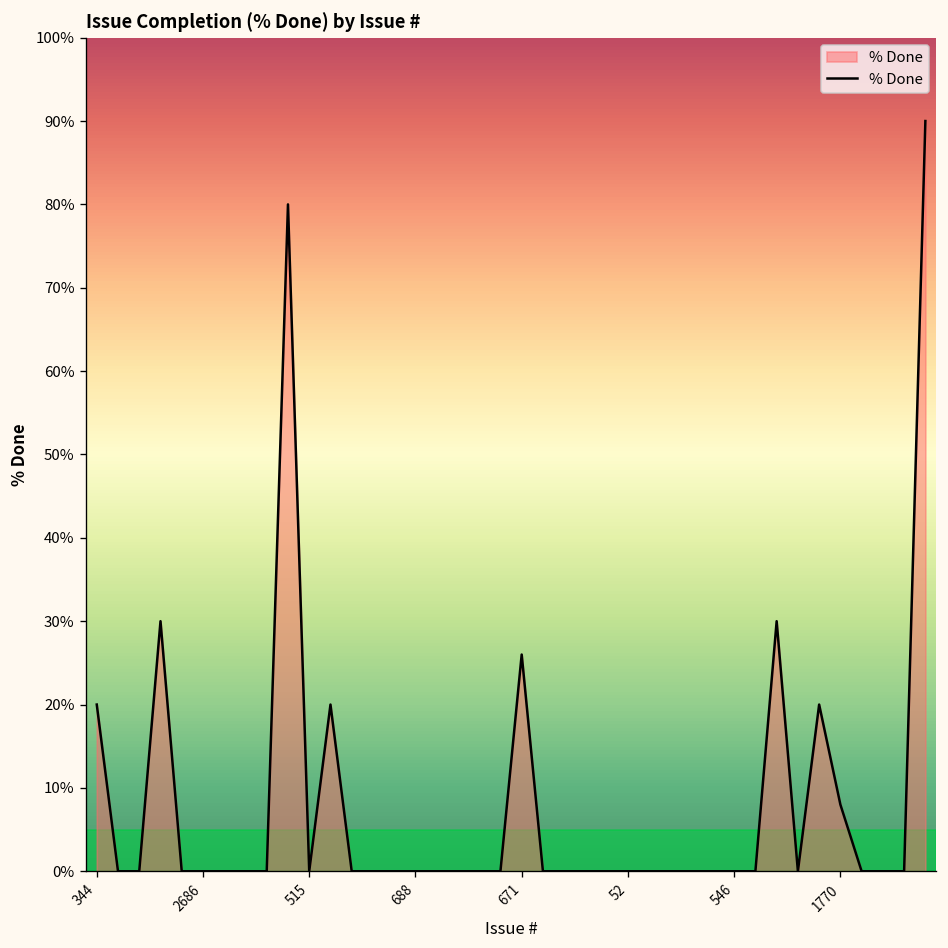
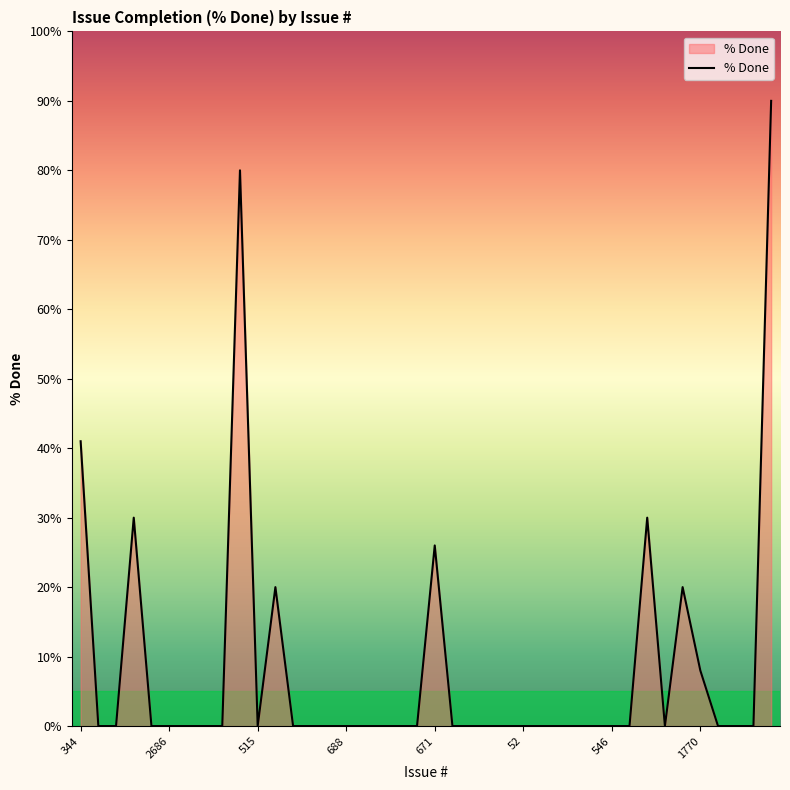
  {
-   "344": "20%",
+   "344": "41%",
    "671": "26%",
    "1770": "8%"
  }
